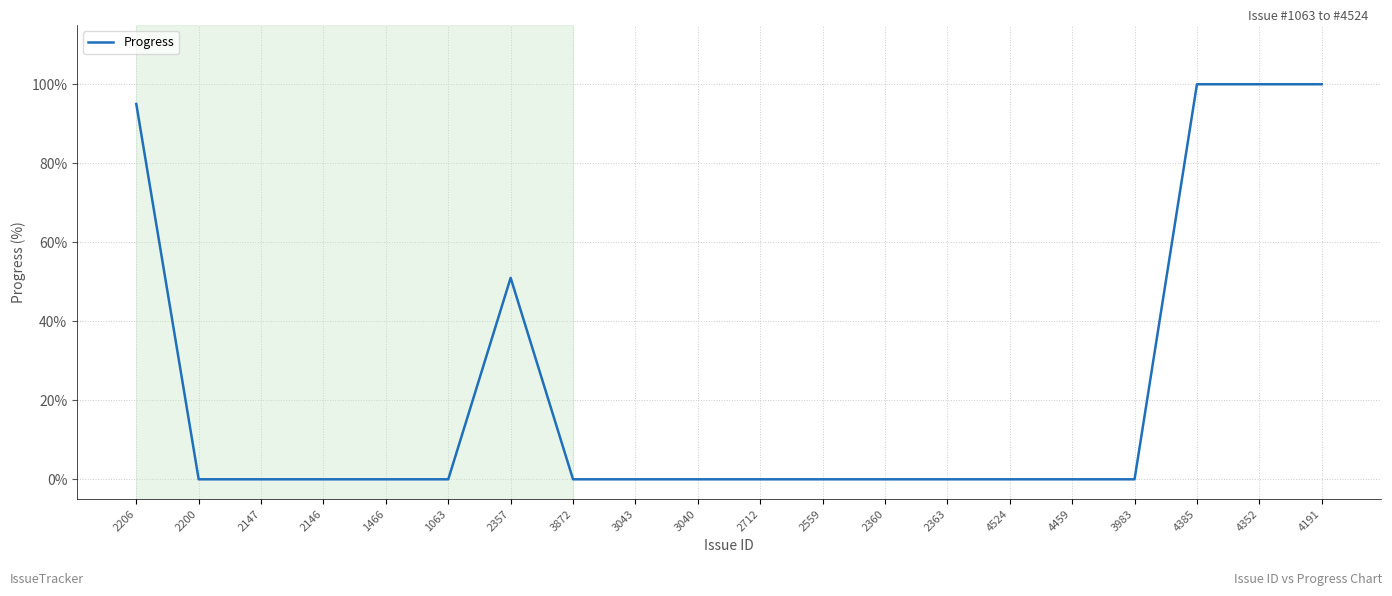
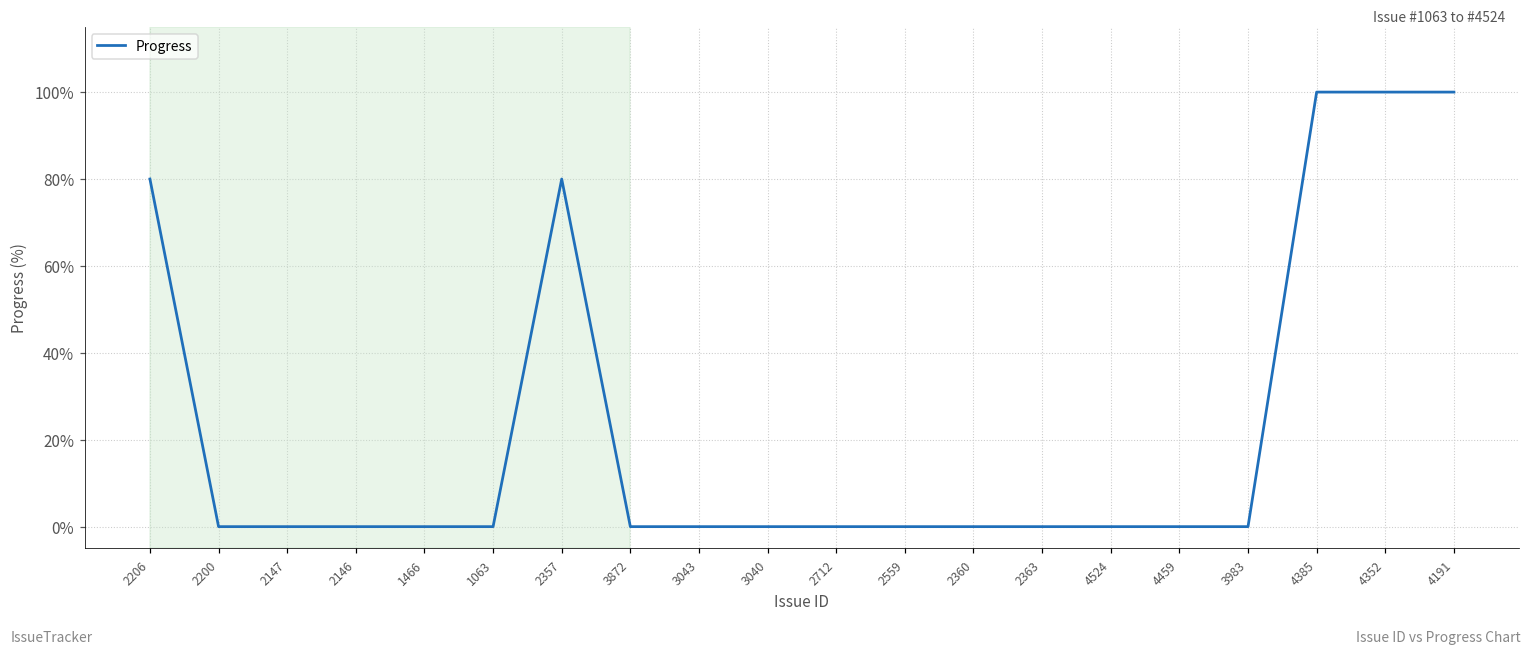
  {
-   "2206": "95%",
+   "2206": "80%",
    "2200": "0%",
    "2147": "0%",
    "2146": "0%",
    "1466": "0%",
    "1063": "0%",
-   "2357": "51%",
+   "2357": "80%",
    "3872": "0%",
    "3043": "0%",
    "3040": "0%",
    "2712": "0%",
    "2559": "0%",
    "2360": "0%",
    "2363": "0%",
    "4524": "0%",
    "4459": "0%",
    "3983": "0%",
    "4385": "100%",
    "4352": "100%",
    "4191": "100%"
  }
